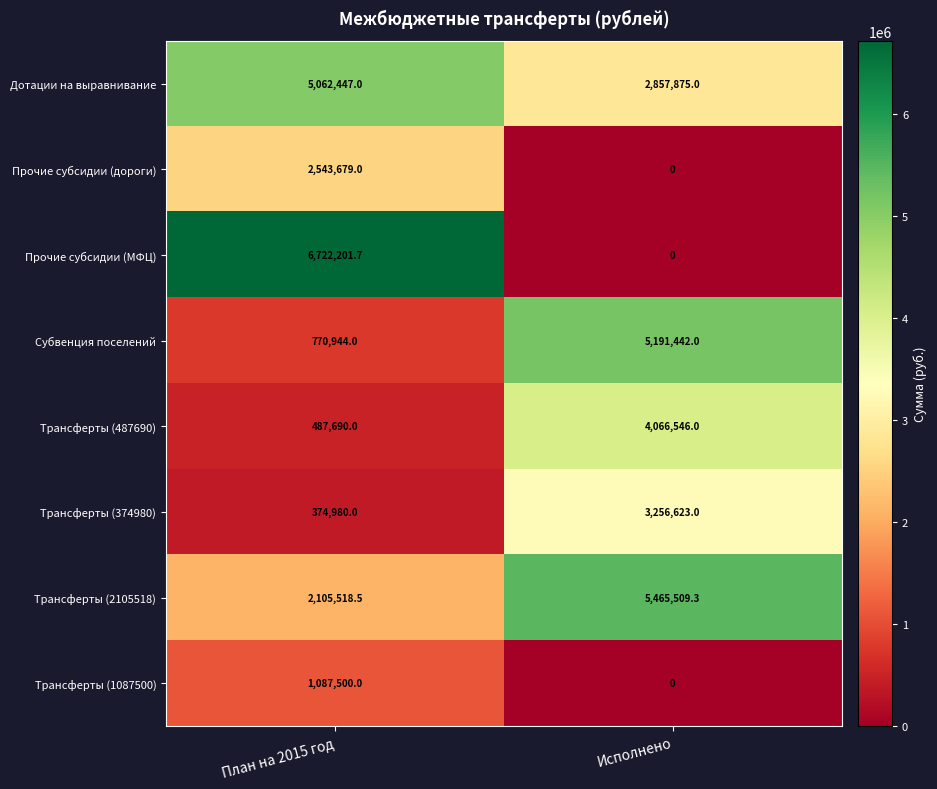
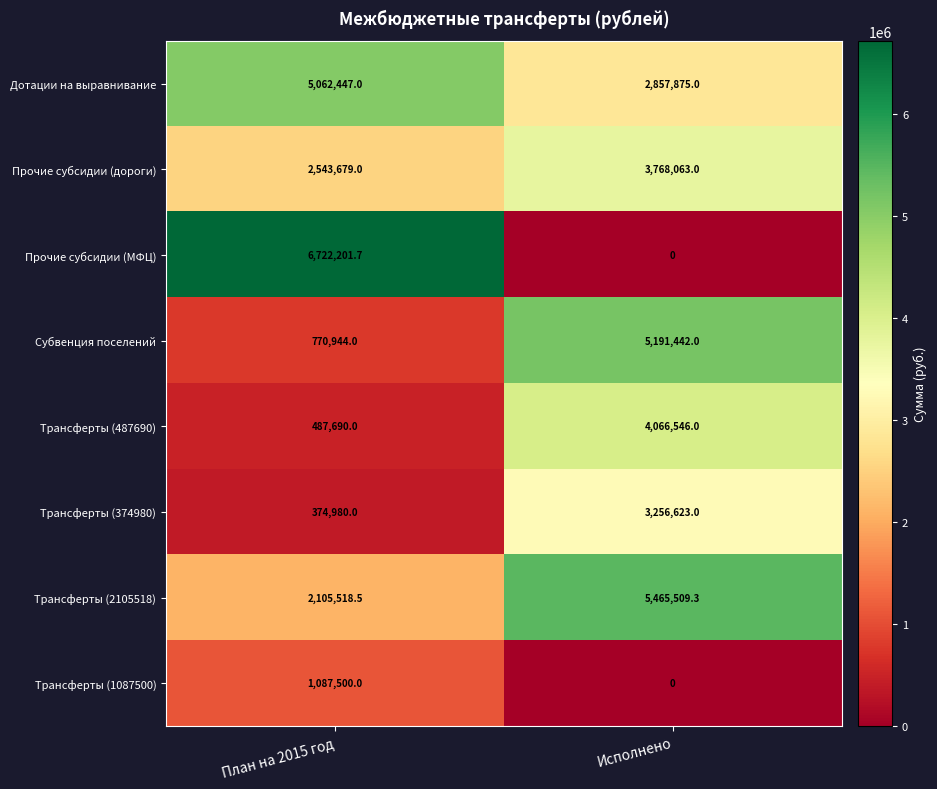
  {
    "Дотации на выравнивание": {
      "План на 2015 год": "5,062,447.0",
      "Исполнено": "2,857,875.0"
    },
    "Прочие субсидии (дороги)": {
      "План на 2015 год": "2,543,679.0",
-     "Исполнено": "0"
+     "Исполнено": "3,768,063.0"
    },
    "Прочие субсидии (МФЦ)": {
      "План на 2015 год": "6,722,201.7",
      "Исполнено": "0"
    },
    "Субвенция поселений": {
      "План на 2015 год": "770,944.0",
      "Исполнено": "5,191,442.0"
    },
    "Трансферты (487690)": {
      "План на 2015 год": "487,690.0",
      "Исполнено": "4,066,546.0"
    },
    "Трансферты (374980)": {
      "План на 2015 год": "374,980.0",
      "Исполнено": "3,256,623.0"
    },
    "Трансферты (2105518)": {
      "План на 2015 год": "2,105,518.5",
      "Исполнено": "5,465,509.3"
    },
    "Трансферты (1087500)": {
      "План на 2015 год": "1,087,500.0",
      "Исполнено": "0"
    }
  }
